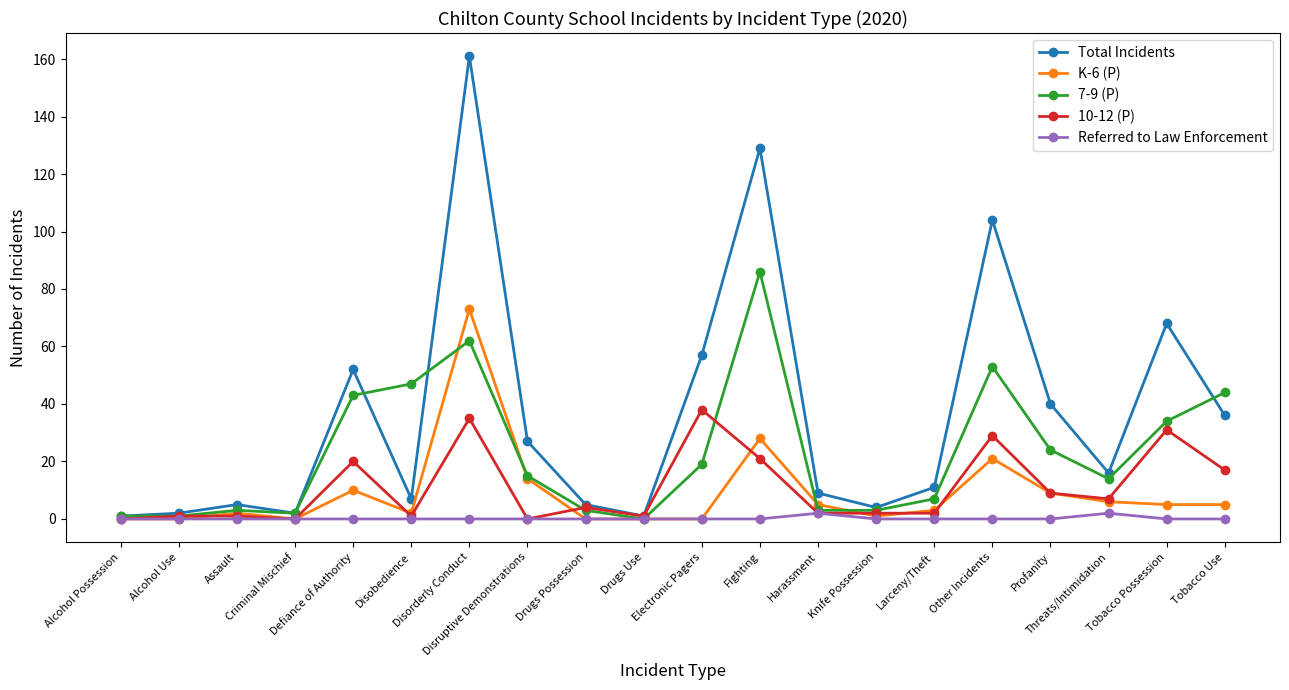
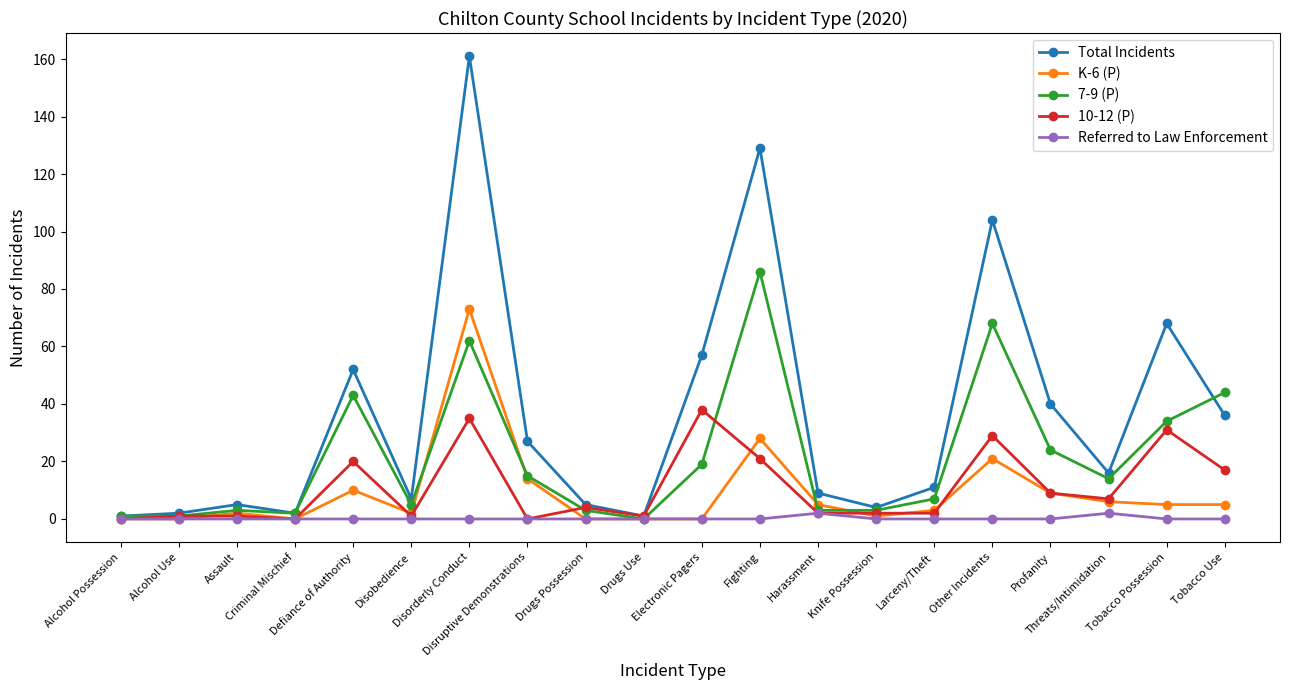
  {
    "Total Incidents": {
      "Alcohol Use": 2,
      "Assault": 5,
      "Defiance of Authority": 52,
      "Disobedience": 7,
      "Disorderly Conduct": 161,
      "Disruptive Demonstrations": 27,
      "Drugs Possession": 5,
      "Electronic Pagers": 57,
      "Fighting": 129,
      "Harassment": 9,
      "Knife Possession": 4,
      "Larceny/Theft": 11,
      "Other Incidents": 104,
      "Profanity": 40,
      "Threats/Intimidation": 16,
      "Tobacco Possession": 68,
      "Tobacco Use": 36
    },
    "K-6 (P)": {
      "Assault": 2,
      "Defiance of Authority": 10,
      "Disobedience": 2,
      "Disorderly Conduct": 73,
      "Disruptive Demonstrations": 14,
      "Fighting": 28,
      "Harassment": 5,
      "Knife Possession": 1,
      "Larceny/Theft": 3,
      "Other Incidents": 21,
      "Threats/Intimidation": 6,
      "Tobacco Possession": 5,
      "Tobacco Use": 5
    },
    "7-9 (P)": {
      "Assault": 3,
      "Defiance of Authority": 43,
-     "Disobedience": 47,
+     "Disobedience": 5,
      "Disorderly Conduct": 62,
      "Disruptive Demonstrations": 15,
      "Drugs Possession": 3,
      "Electronic Pagers": 19,
      "Fighting": 86,
      "Harassment": 3,
      "Knife Possession": 3,
      "Larceny/Theft": 7,
-     "Other Incidents": 53,
+     "Other Incidents": 68,
      "Profanity": 24,
      "Threats/Intimidation": 14,
      "Tobacco Possession": 34,
      "Tobacco Use": 44
    },
    "10-12 (P)": {
      "Assault": 1,
      "Defiance of Authority": 20,
      "Disobedience": 1,
      "Disorderly Conduct": 35,
      "Drugs Possession": 4,
      "Electronic Pagers": 38,
      "Fighting": 21,
      "Knife Possession": 2,
      "Larceny/Theft": 2,
      "Other Incidents": 29,
      "Threats/Intimidation": 7,
      "Tobacco Possession": 31,
      "Tobacco Use": 17
    },
    "Referred to Law Enforcement": {
      "Assault": 0,
      "Defiance of Authority": 0,
      "Disobedience": 0,
      "Disorderly Conduct": 0,
      "Fighting": 0,
      "Knife Possession": 0,
      "Larceny/Theft": 0,
      "Other Incidents": 0,
      "Profanity": 0,
      "Threats/Intimidation": 2,
      "Tobacco Possession": 0,
      "Tobacco Use": 0
    }
  }
